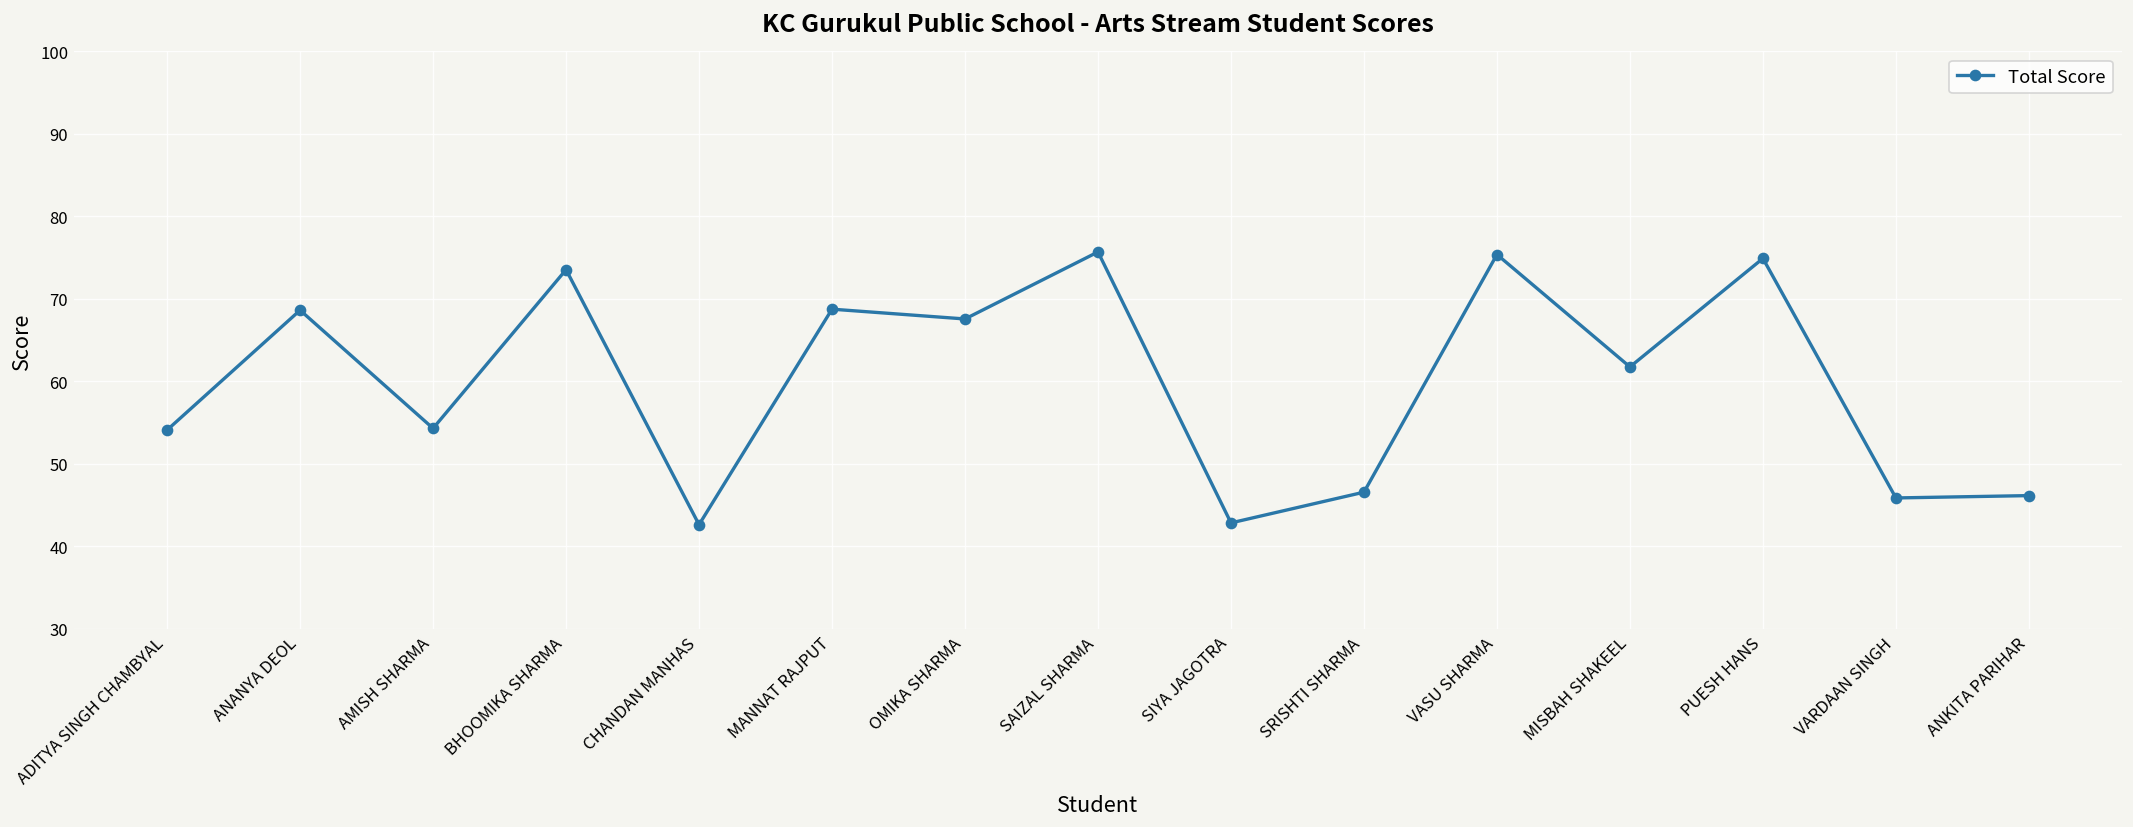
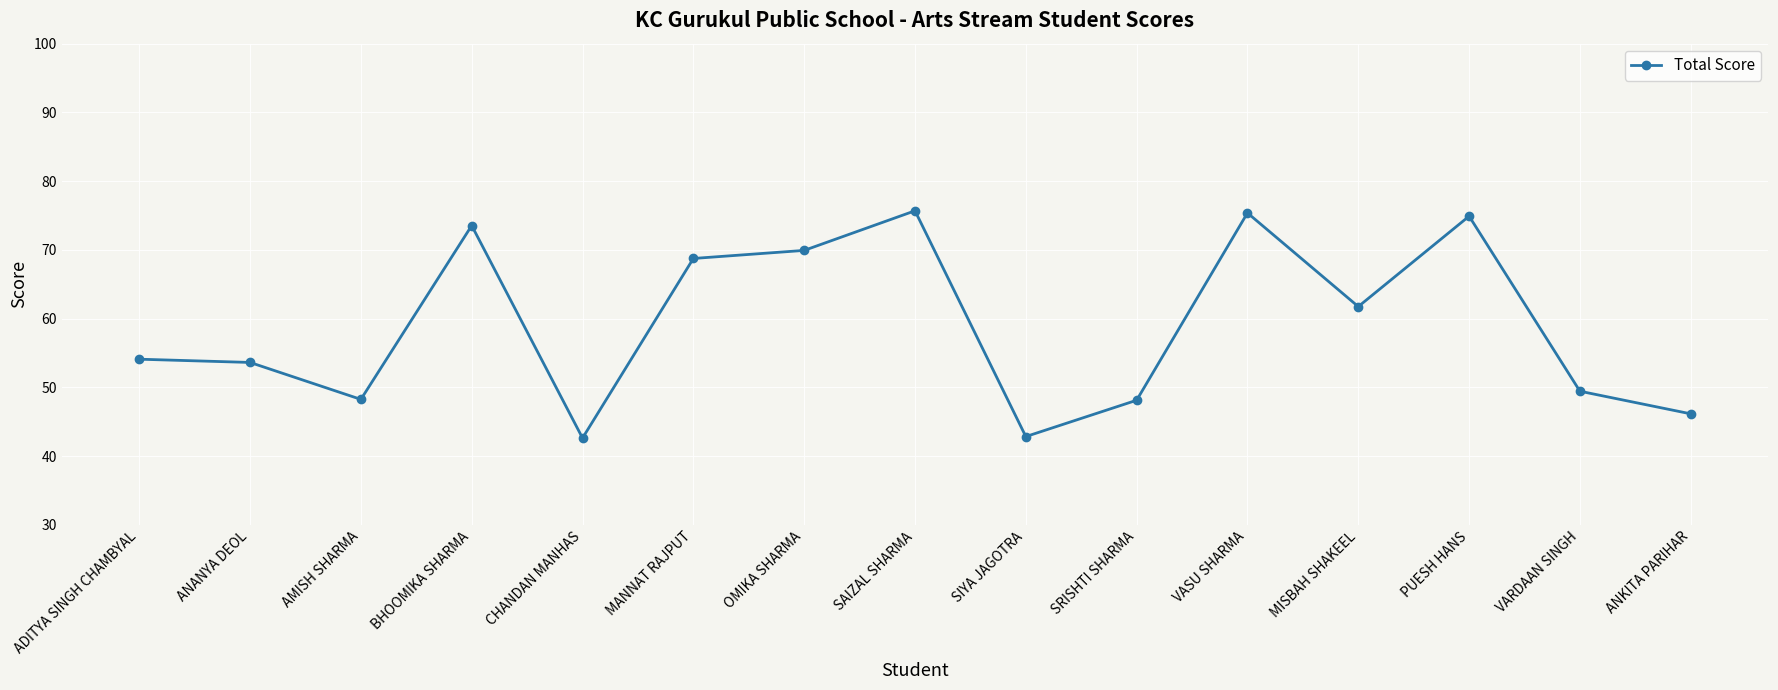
  {
    "ADITYA SINGH CHAMBYAL": 54,
-   "ANANYA DEOL": 69,
-   "AMISH SHARMA": 54,
+   "ANANYA DEOL": 54,
+   "AMISH SHARMA": 48,
    "BHOOMIKA SHARMA": 74,
    "CHANDAN MANHAS": 43,
    "MANNAT RAJPUT": 69,
-   "OMIKA SHARMA": 68,
+   "OMIKA SHARMA": 70,
    "SAIZAL SHARMA": 76,
    "SIYA JAGOTRA": 43,
-   "SRISHTI SHARMA": 47,
+   "SRISHTI SHARMA": 48,
    "VASU SHARMA": 75,
    "MISBAH SHAKEEL": 62,
    "PUESH HANS": 75,
-   "VARDAAN SINGH": 46,
+   "VARDAAN SINGH": 49,
    "ANKITA PARIHAR": 46
  }
